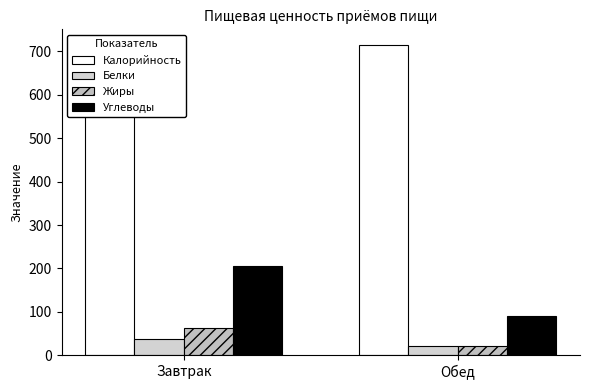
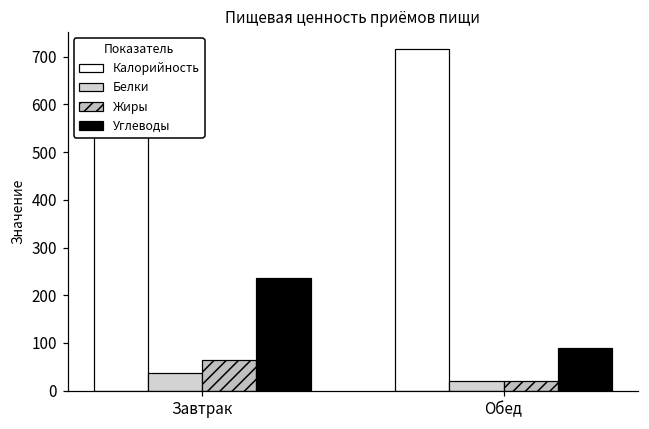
  {
    "Калорийность": {
      "Обед": 720
    },
    "Углеводы": {
-     "Завтрак": 200,
+     "Завтрак": 240,
      "Обед": 90
    }
  }
